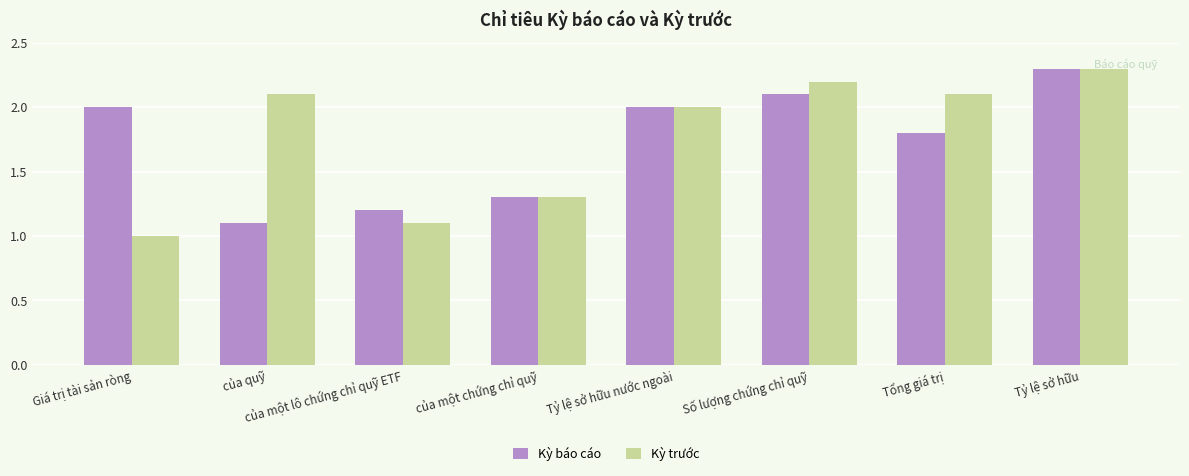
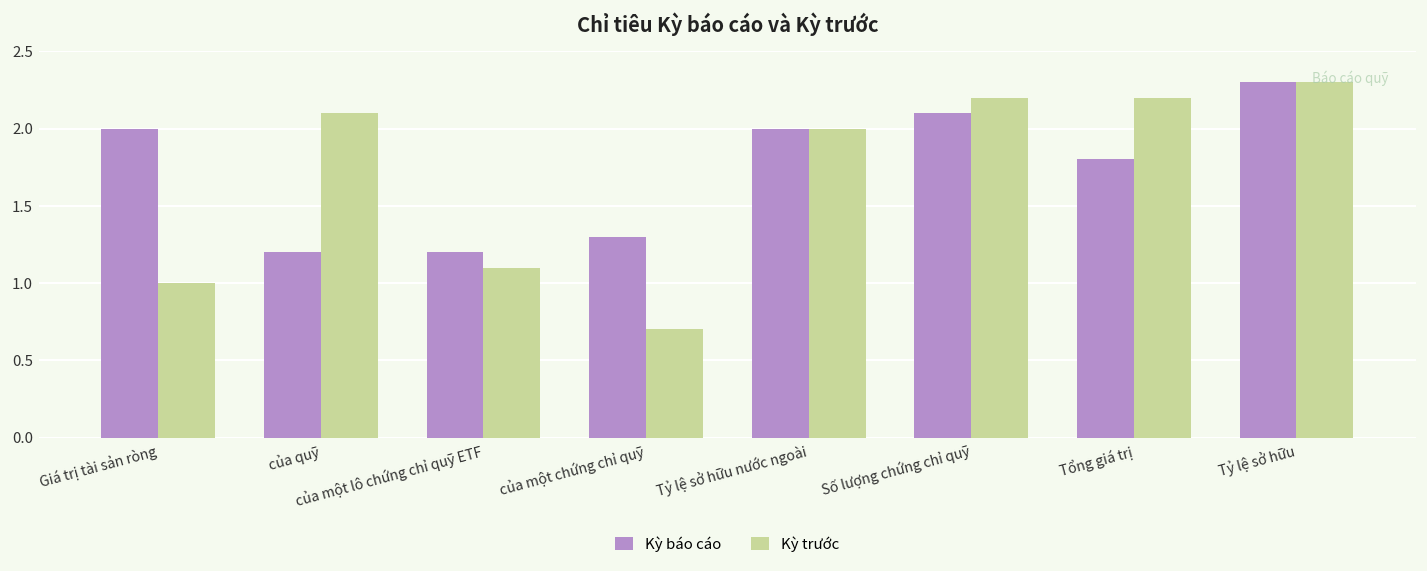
  {
    "Kỳ báo cáo": {
      "Giá trị tài sản ròng": 2.0,
-     "của quỹ": 1.1,
+     "của quỹ": 1.2,
      "của một lô chứng chỉ quỹ ETF": 1.2,
      "của một chứng chỉ quỹ": 1.3,
      "Tỷ lệ sở hữu nước ngoài": 2.0,
      "Số lượng chứng chỉ quỹ": 2.1,
      "Tổng giá trị": 1.8,
      "Tỷ lệ sở hữu": 2.3
    },
    "Kỳ trước": {
      "Giá trị tài sản ròng": 1.0,
      "của quỹ": 2.1,
      "của một lô chứng chỉ quỹ ETF": 1.1,
-     "của một chứng chỉ quỹ": 1.3,
+     "của một chứng chỉ quỹ": 0.7,
      "Tỷ lệ sở hữu nước ngoài": 2.0,
      "Số lượng chứng chỉ quỹ": 2.2,
-     "Tổng giá trị": 2.1,
+     "Tổng giá trị": 2.2,
      "Tỷ lệ sở hữu": 2.3
    }
  }
